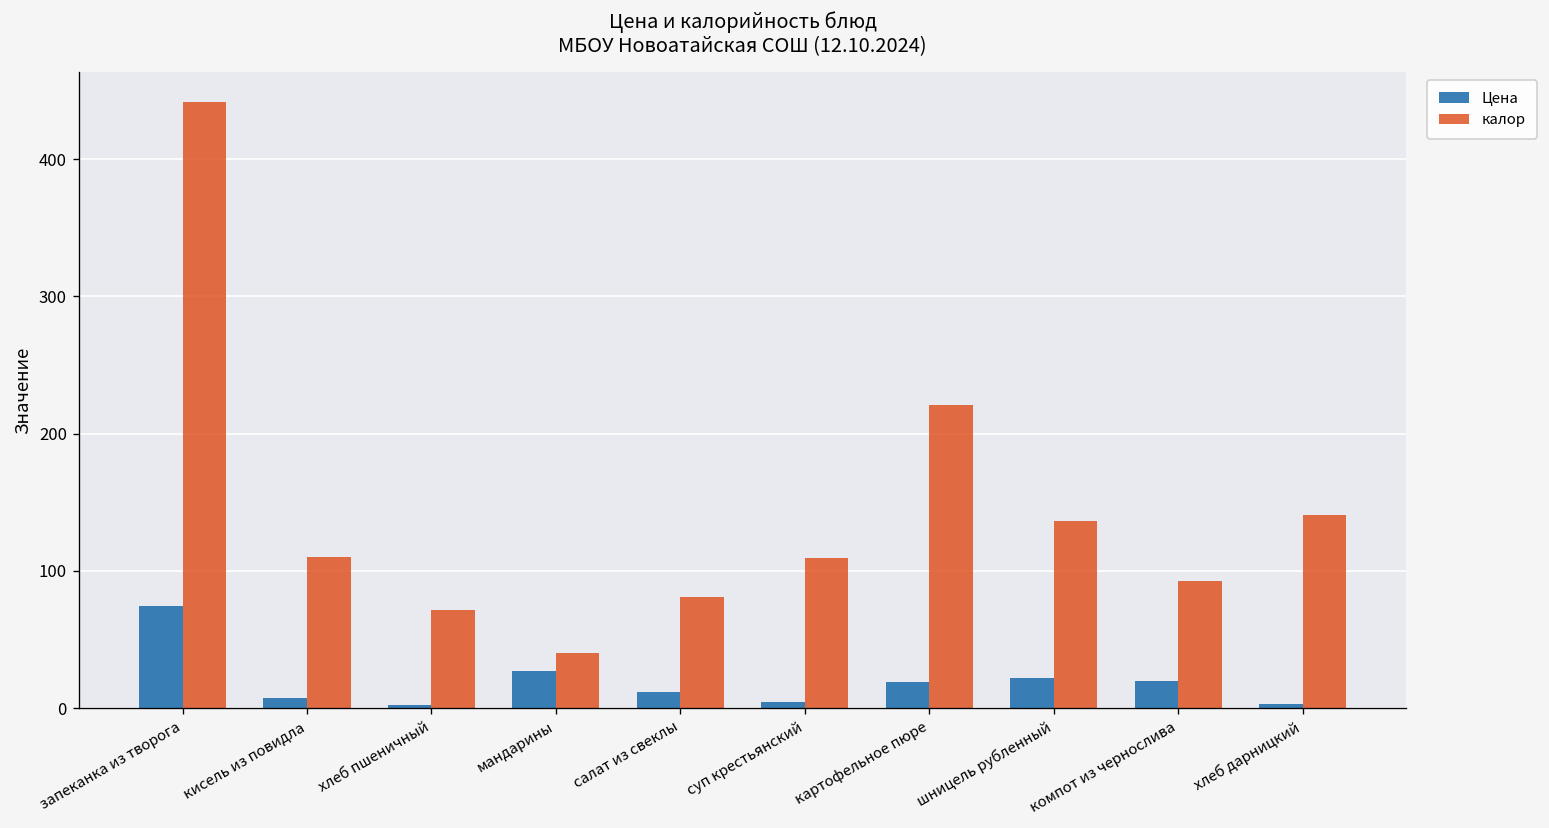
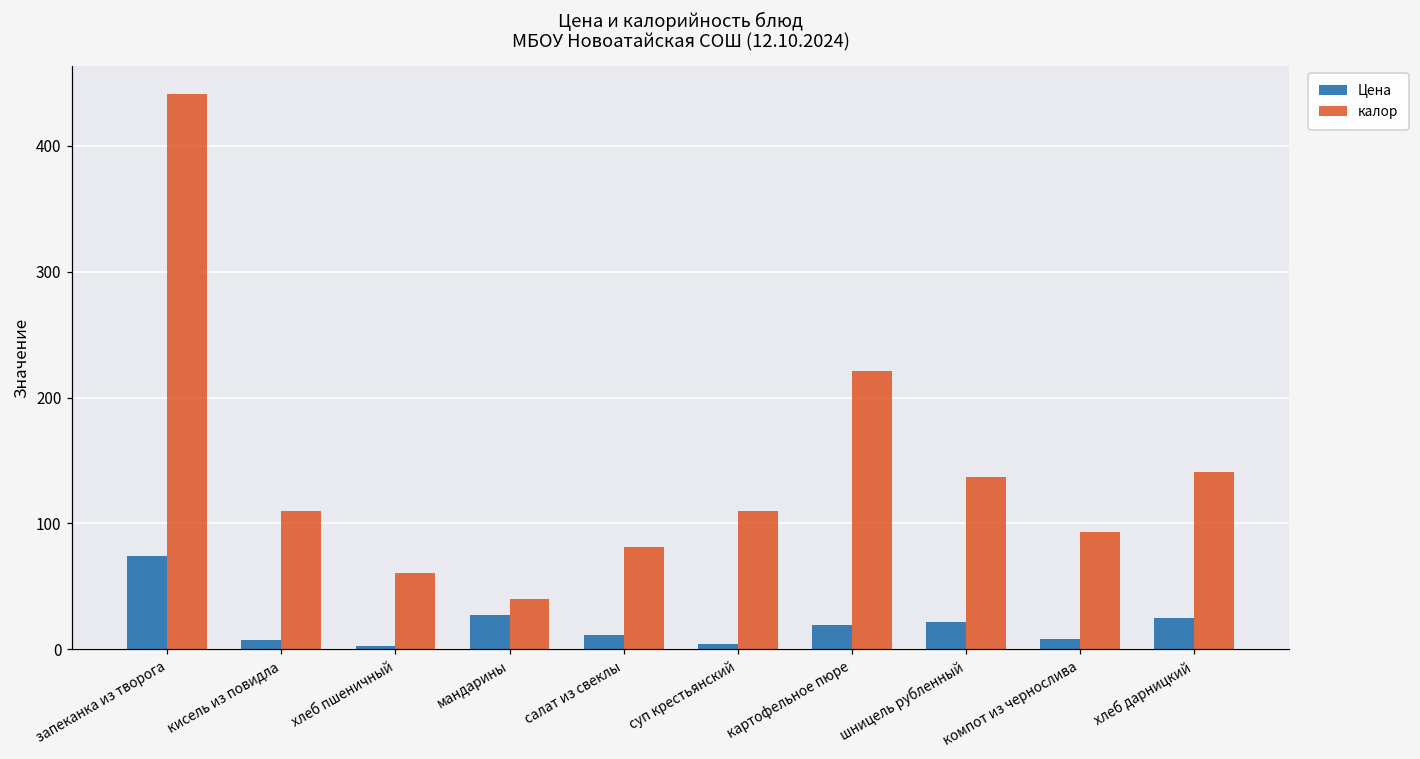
  {
    "Цена": {
      "запеканка из творога": 74,
      "кисель из повидла": 8,
      "хлеб пшеничный": 2,
      "мандарины": 27,
      "салат из свеклы": 12,
      "суп крестьянский": 4,
      "картофельное пюре": 19,
      "шницель рубленный": 22,
-     "компот из чернослива": 20,
-     "хлеб дарницкий": 3
+     "компот из чернослива": 8,
+     "хлеб дарницкий": 25
    },
    "калор": {
      "запеканка из творога": 441,
      "кисель из повидла": 110,
-     "хлеб пшеничный": 71,
+     "хлеб пшеничный": 61,
      "мандарины": 40,
      "салат из свеклы": 81,
      "суп крестьянский": 110,
      "картофельное пюре": 221,
      "шницель рубленный": 137,
      "компот из чернослива": 93,
      "хлеб дарницкий": 141
    }
  }
